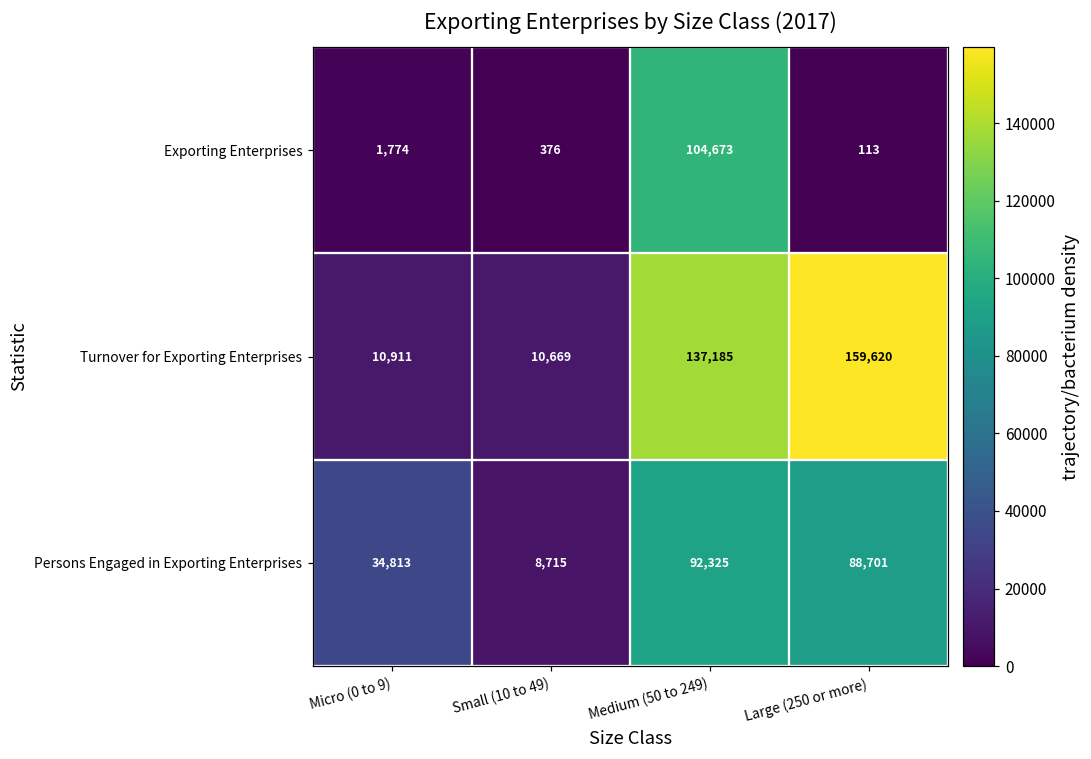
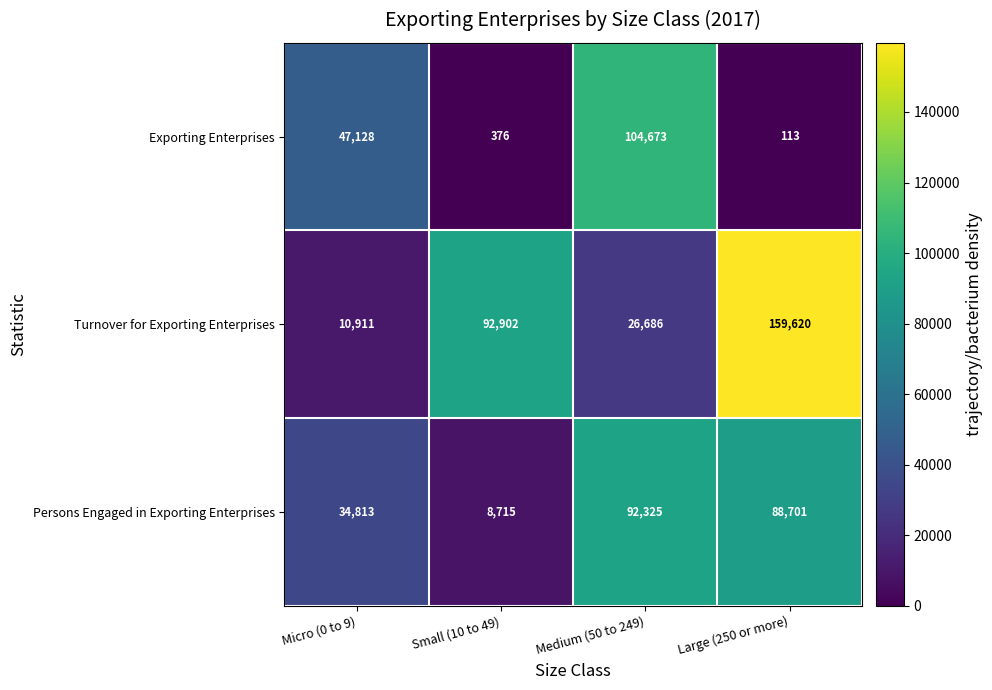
  {
    "Exporting Enterprises": {
-     "Micro (0 to 9)": "1,774",
+     "Micro (0 to 9)": "47,128",
      "Small (10 to 49)": "376",
      "Medium (50 to 249)": "104,673",
      "Large (250 or more)": "113"
    },
    "Turnover for Exporting Enterprises": {
      "Micro (0 to 9)": "10,911",
-     "Small (10 to 49)": "10,669",
-     "Medium (50 to 249)": "137,185",
+     "Small (10 to 49)": "92,902",
+     "Medium (50 to 249)": "26,686",
      "Large (250 or more)": "159,620"
    },
    "Persons Engaged in Exporting Enterprises": {
      "Micro (0 to 9)": "34,813",
      "Small (10 to 49)": "8,715",
      "Medium (50 to 249)": "92,325",
      "Large (250 or more)": "88,701"
    }
  }
